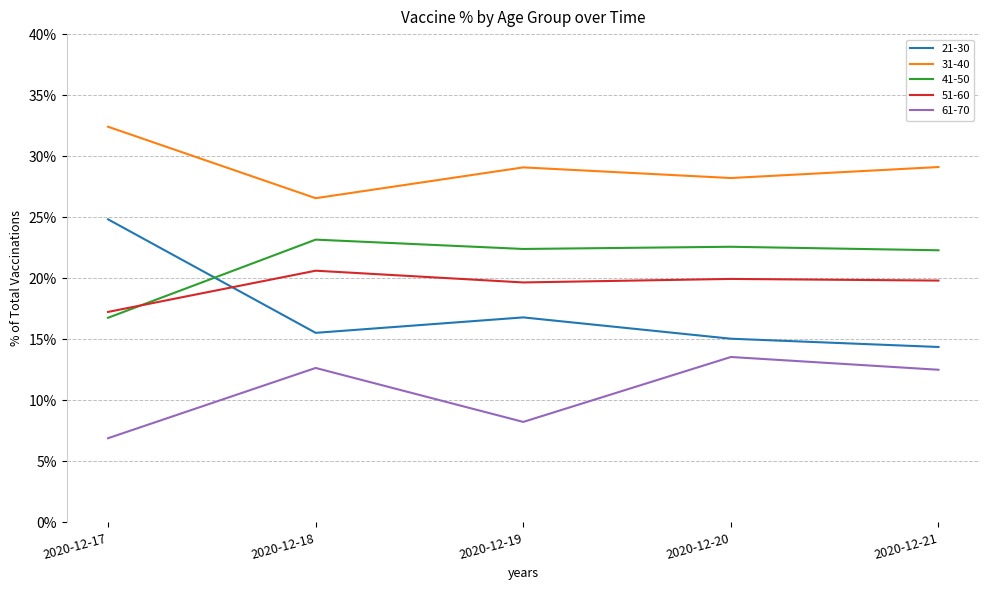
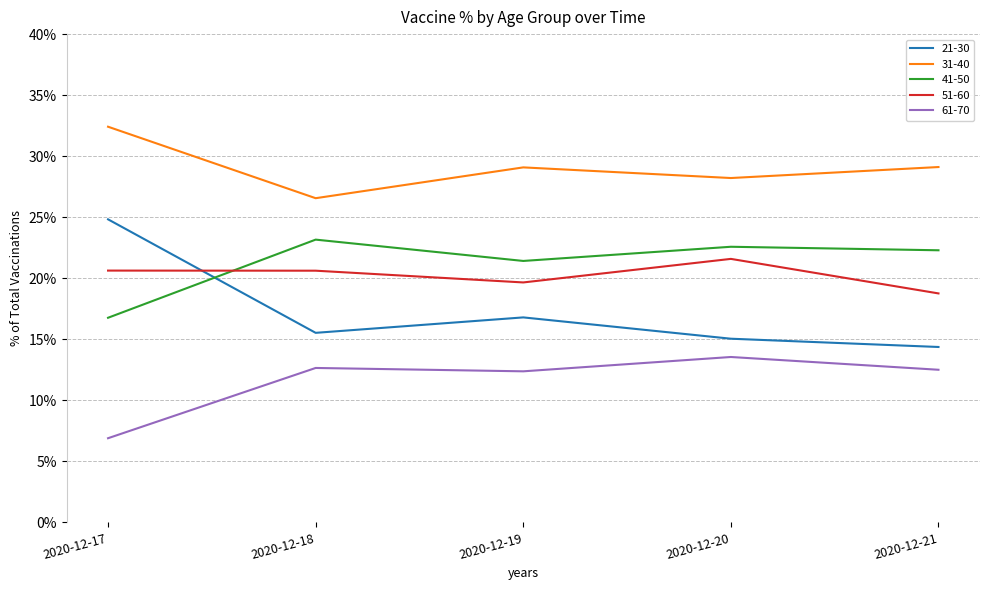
  {
    "21-30": {
      "2020-12-17": "24.8%",
      "2020-12-18": "15.5%",
      "2020-12-19": "16.8%",
      "2020-12-20": "15.0%",
      "2020-12-21": "14.4%"
    },
    "31-40": {
      "2020-12-17": "32.4%",
      "2020-12-18": "26.6%",
      "2020-12-19": "29.1%",
      "2020-12-20": "28.2%",
      "2020-12-21": "29.1%"
    },
    "41-50": {
      "2020-12-17": "16.8%",
      "2020-12-18": "23.2%",
-     "2020-12-19": "22.4%",
+     "2020-12-19": "21.4%",
      "2020-12-20": "22.6%",
      "2020-12-21": "22.3%"
    },
    "51-60": {
-     "2020-12-17": "17.2%",
+     "2020-12-17": "20.6%",
      "2020-12-18": "20.6%",
      "2020-12-19": "19.7%",
-     "2020-12-20": "19.9%",
-     "2020-12-21": "19.8%"
+     "2020-12-20": "21.6%",
+     "2020-12-21": "18.8%"
    },
    "61-70": {
      "2020-12-17": "6.9%",
      "2020-12-18": "12.7%",
-     "2020-12-19": "8.2%",
+     "2020-12-19": "12.4%",
      "2020-12-20": "13.6%",
      "2020-12-21": "12.5%"
    }
  }
